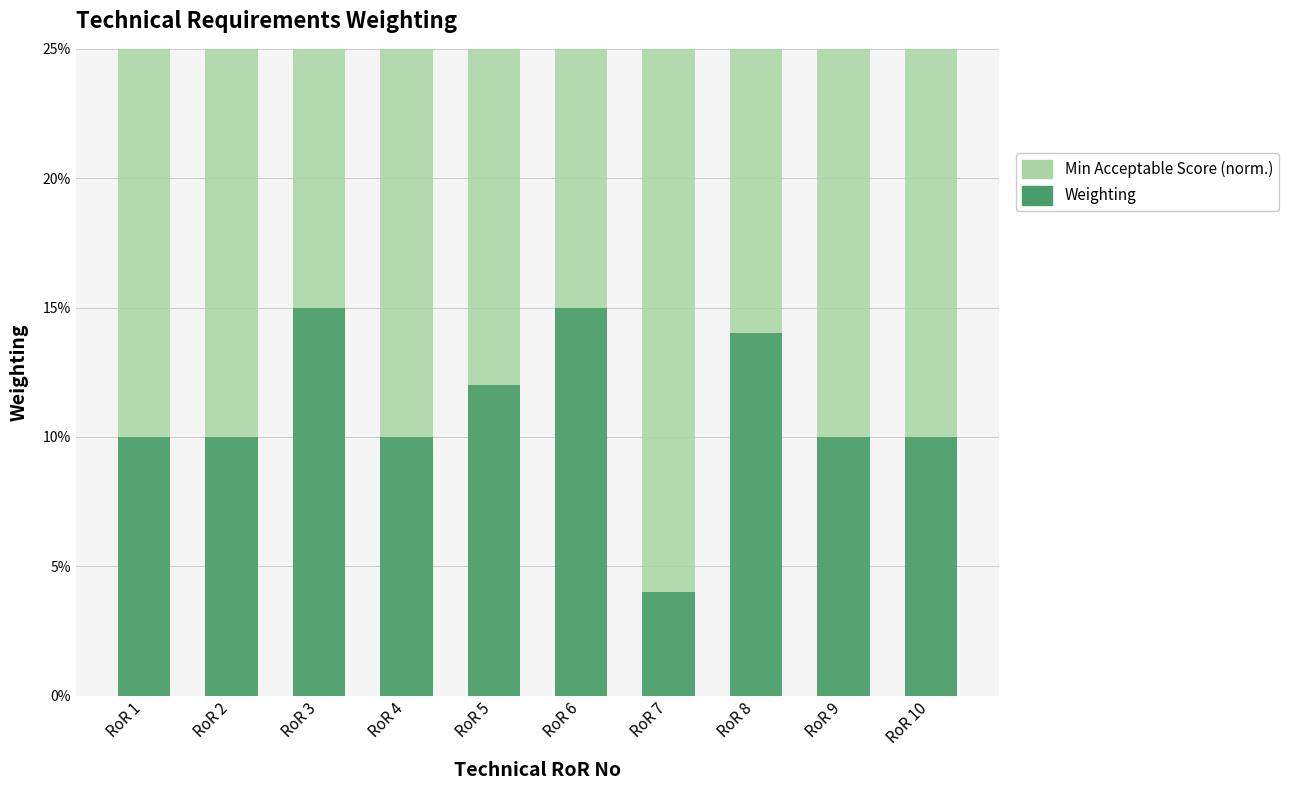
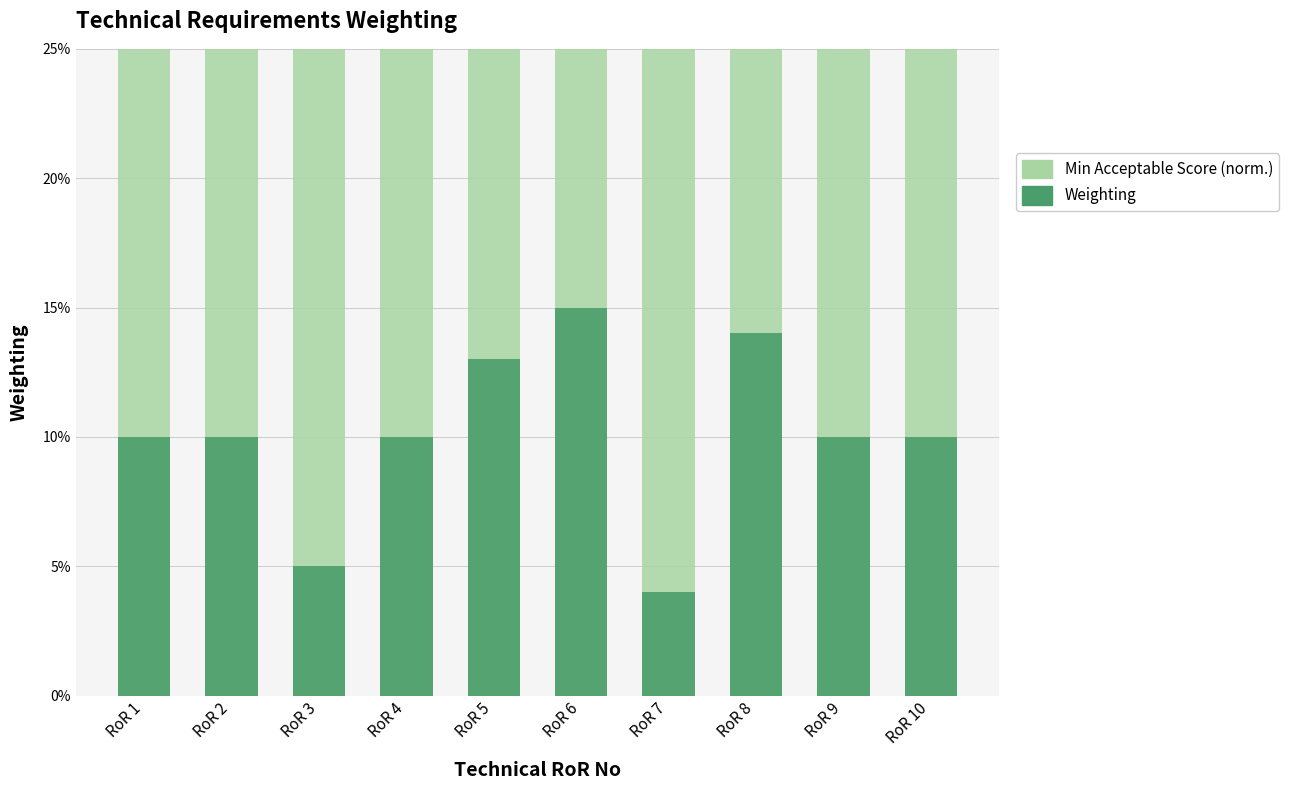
  {
    "Weighting": {
-     "RoR 3": "15.0%",
-     "RoR 5": "12.0%"
+     "RoR 3": "5.0%",
+     "RoR 5": "13.0%"
    }
  }
